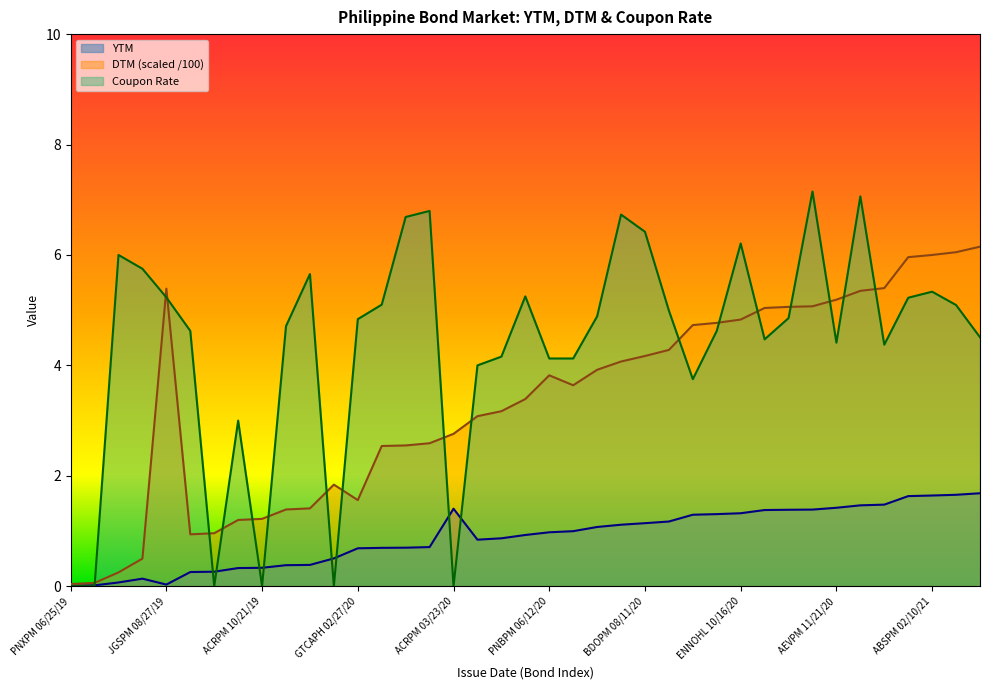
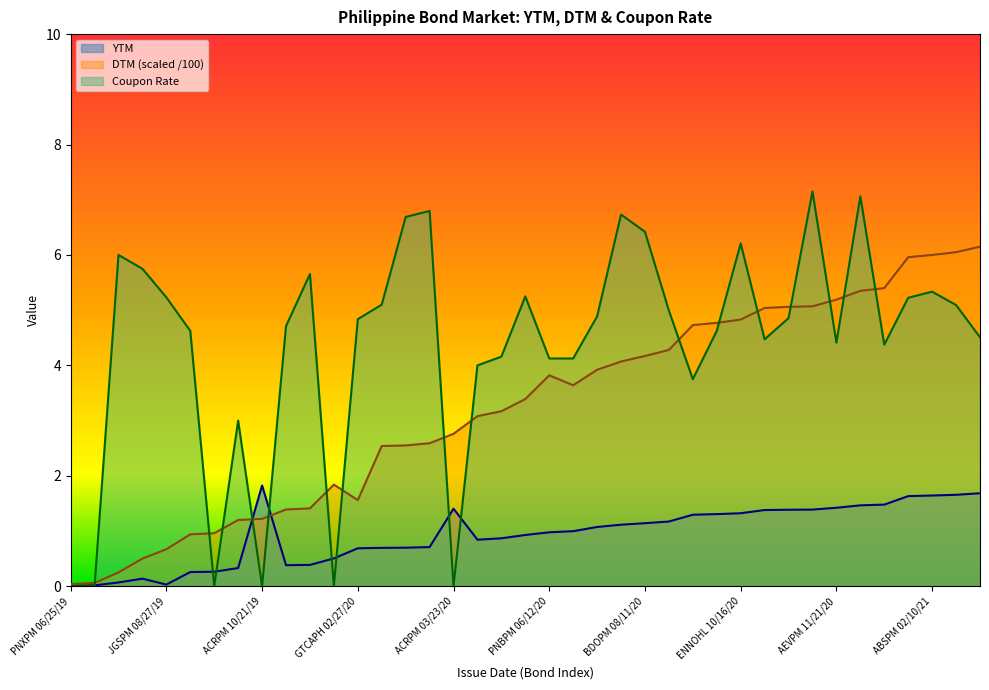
  {
    "YTM": {
      "JGSPM 08/27/19": 0.0,
-     "ACRPM 10/21/19": 0.3,
+     "ACRPM 10/21/19": 1.8,
      "GTCAPH 02/27/20": 0.7,
      "ACRPM 03/23/20": 1.4,
      "PNBPM 06/12/20": 1.0,
      "BDOPM 08/11/20": 1.1,
      "ENNOHL 10/16/20": 1.3,
      "AEVPM 11/21/20": 1.4,
      "ABSPM 02/10/21": 1.6
    },
    "DTM (scaled /100)": {
-     "JGSPM 08/27/19": 5.4,
+     "JGSPM 08/27/19": 0.7,
      "ACRPM 10/21/19": 1.2,
      "GTCAPH 02/27/20": 1.6,
      "ACRPM 03/23/20": 2.8,
      "PNBPM 06/12/20": 3.8,
      "BDOPM 08/11/20": 4.2,
      "ENNOHL 10/16/20": 4.8,
      "AEVPM 11/21/20": 5.2,
      "ABSPM 02/10/21": 6.0
    },
    "Coupon Rate": {
      "JGSPM 08/27/19": 5.2,
      "ACRPM 10/21/19": 0.0,
      "GTCAPH 02/27/20": 4.8,
      "ACRPM 03/23/20": 0.0,
      "PNBPM 06/12/20": 4.1,
      "BDOPM 08/11/20": 6.4,
      "ENNOHL 10/16/20": 6.2,
      "AEVPM 11/21/20": 4.4,
      "ABSPM 02/10/21": 5.3
    }
  }
